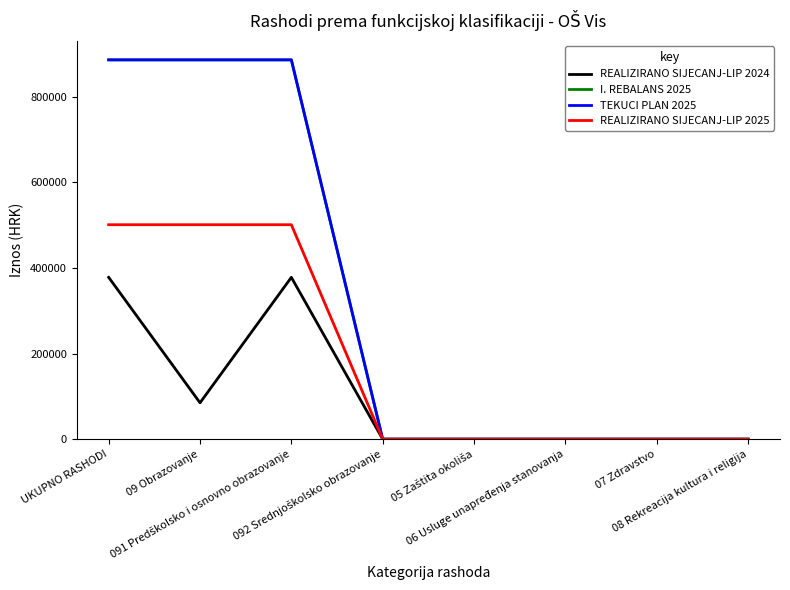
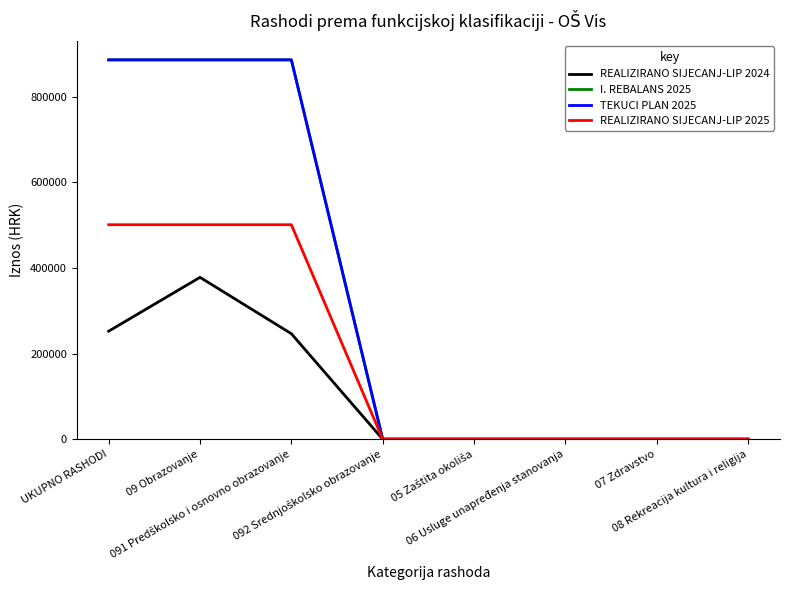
  {
    "REALIZIRANO SIJECANJ-LIP 2024": {
-     "UKUPNO RASHODI": 380000,
-     "09 Obrazovanje": 90000,
-     "091 Predškolsko i osnovno obrazovanje": 380000
+     "UKUPNO RASHODI": 250000,
+     "09 Obrazovanje": 380000,
+     "091 Predškolsko i osnovno obrazovanje": 250000
    },
    "TEKUCI PLAN 2025": {
      "UKUPNO RASHODI": 890000,
      "09 Obrazovanje": 890000,
      "091 Predškolsko i osnovno obrazovanje": 890000
    },
    "REALIZIRANO SIJECANJ-LIP 2025": {
      "UKUPNO RASHODI": 500000,
      "09 Obrazovanje": 500000,
      "091 Predškolsko i osnovno obrazovanje": 500000
    }
  }
